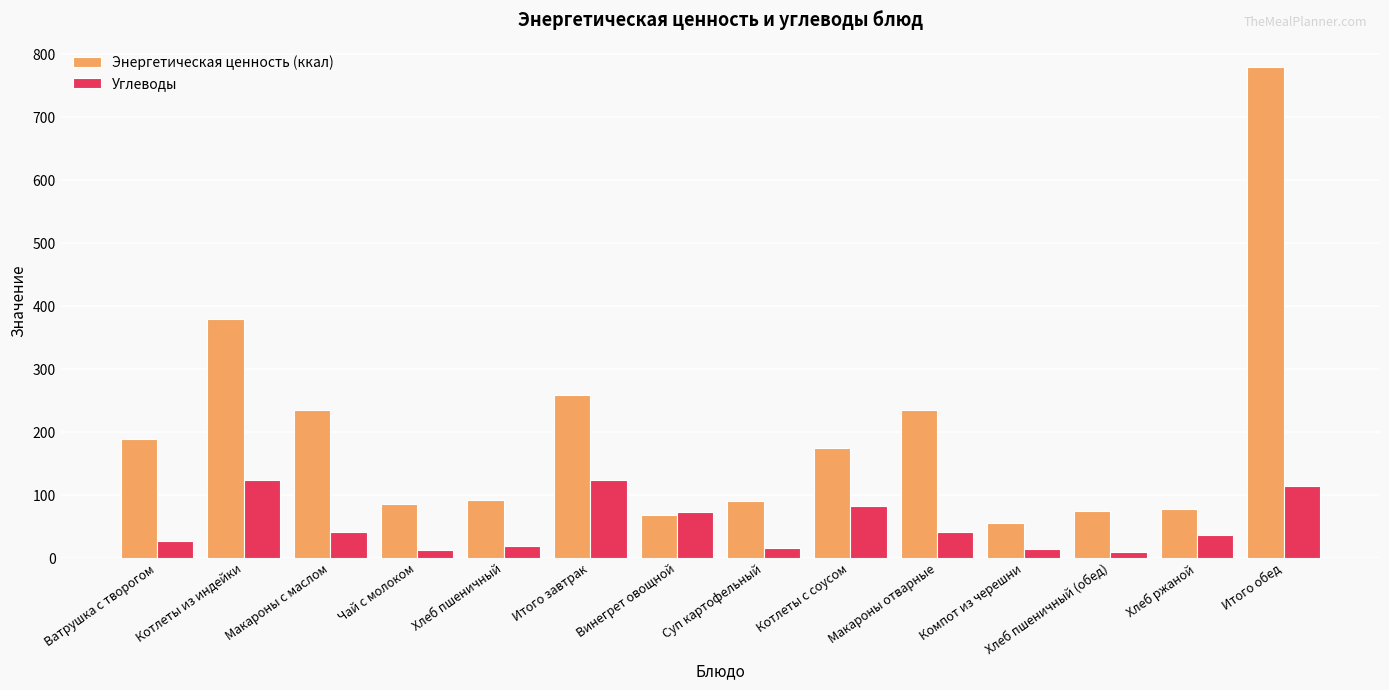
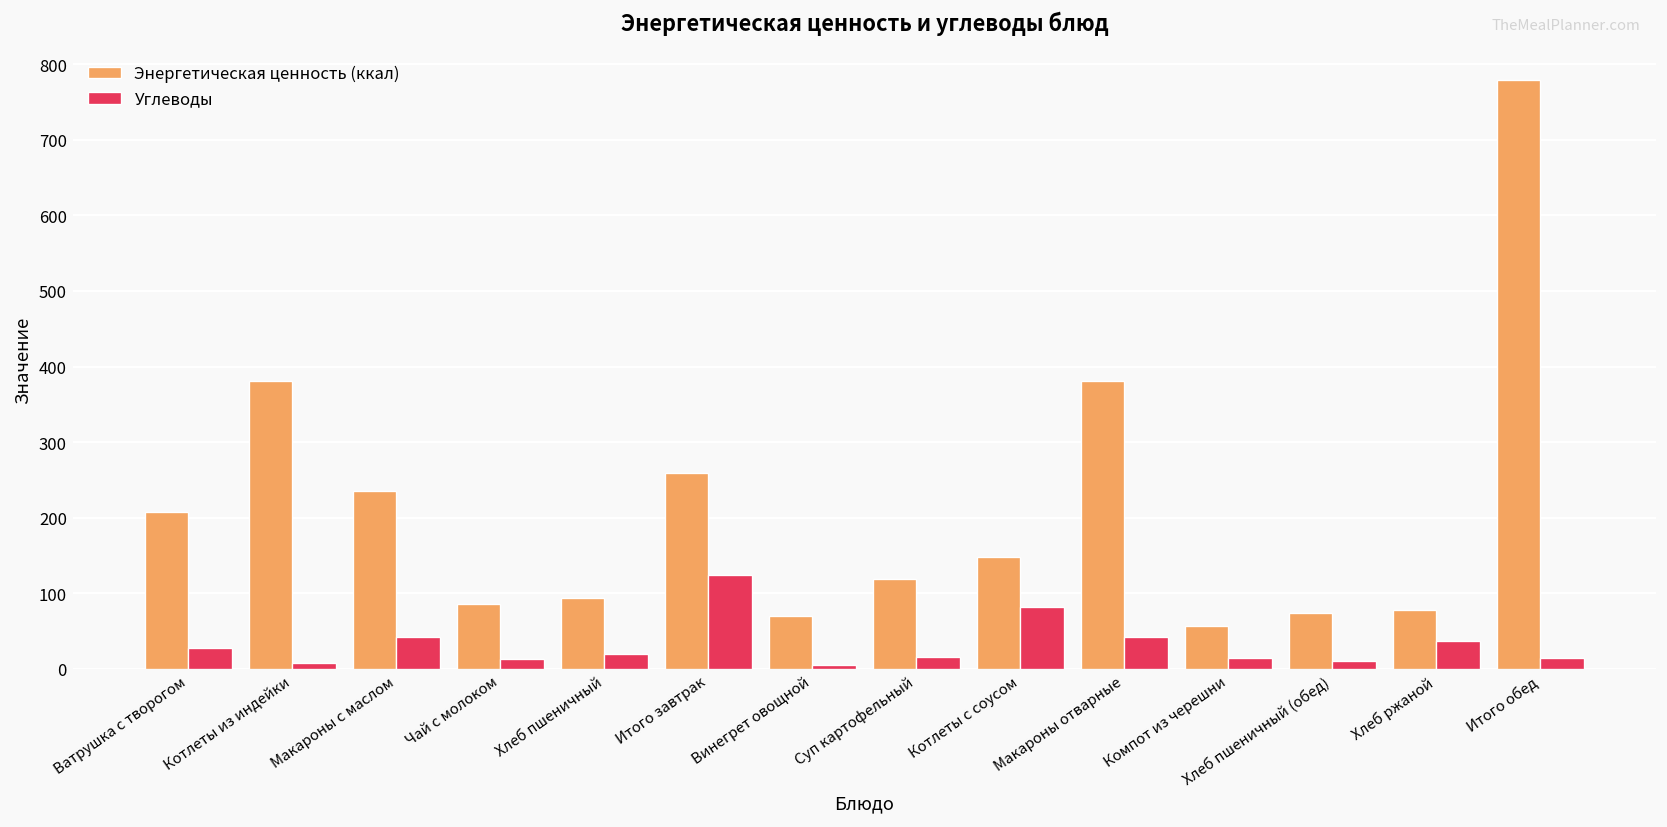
  {
    "Энергетическая ценность (ккал)": {
-     "Ватрушка с творогом": 190,
+     "Ватрушка с творогом": 210,
      "Котлеты из индейки": 380,
      "Макароны с маслом": 240,
      "Чай с молоком": 90,
      "Хлеб пшеничный": 90,
      "Итого завтрак": 260,
      "Винегрет овощной": 70,
-     "Суп картофельный": 90,
-     "Котлеты с соусом": 180,
-     "Макароны отварные": 240,
+     "Суп картофельный": 120,
+     "Котлеты с соусом": 150,
+     "Макароны отварные": 380,
      "Компот из черешни": 60,
      "Хлеб пшеничный (обед)": 70,
      "Хлеб ржаной": 80,
      "Итого обед": 780
    },
    "Углеводы": {
      "Ватрушка с творогом": 30,
-     "Котлеты из индейки": 120,
+     "Котлеты из индейки": 10,
      "Макароны с маслом": 40,
      "Чай с молоком": 10,
      "Хлеб пшеничный": 20,
      "Итого завтрак": 120,
-     "Винегрет овощной": 70,
+     "Винегрет овощной": 0,
      "Суп картофельный": 20,
      "Котлеты с соусом": 80,
      "Макароны отварные": 40,
      "Компот из черешни": 10,
      "Хлеб пшеничный (обед)": 10,
      "Хлеб ржаной": 40,
-     "Итого обед": 110
+     "Итого обед": 10
    }
  }
